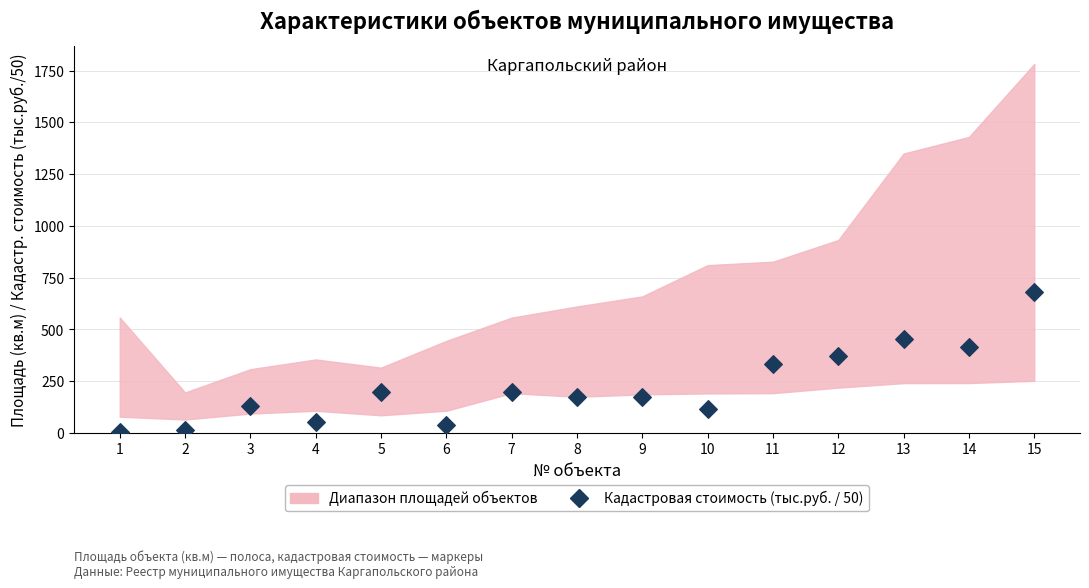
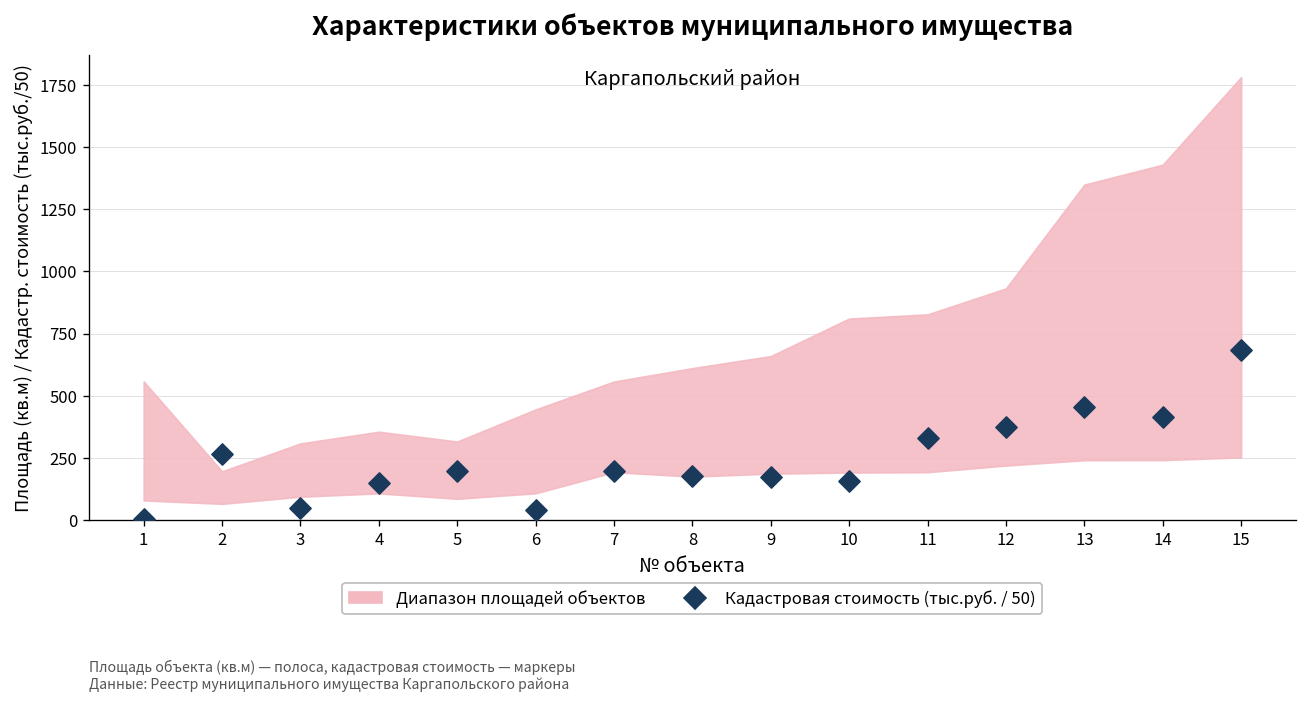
  {
    "Кадастровая стоимость (тыс.руб. / 50)": {
-     "2": 10,
-     "3": 130,
-     "4": 50,
-     "10": 120
+     "2": 270,
+     "3": 50,
+     "4": 150,
+     "10": 160
    }
  }
